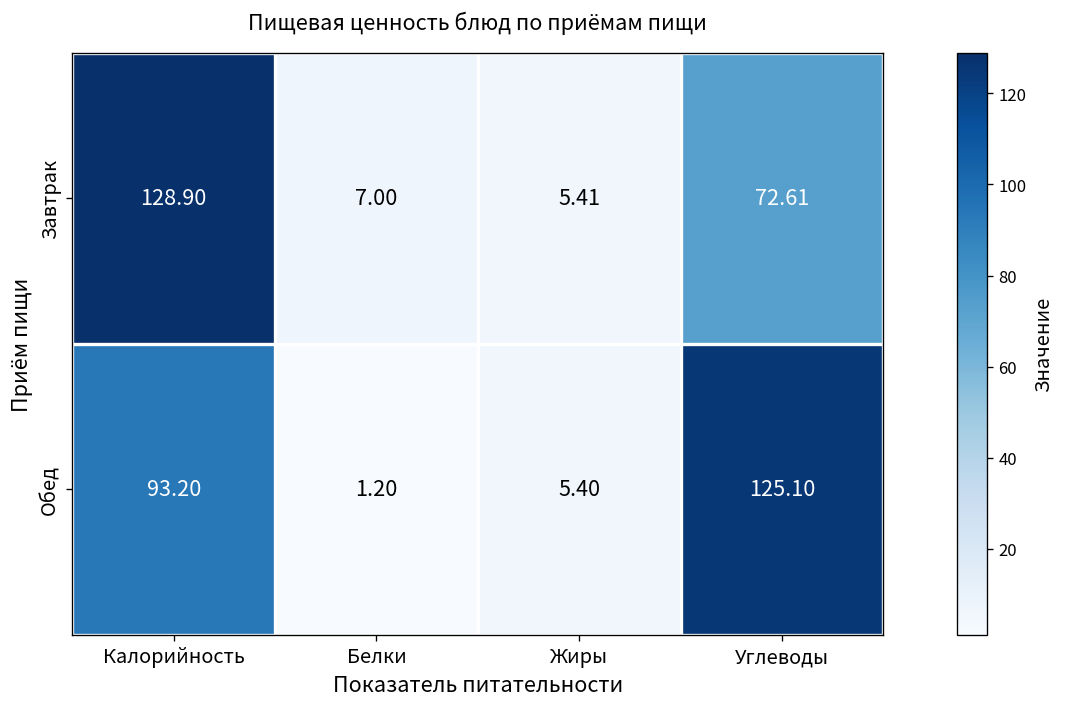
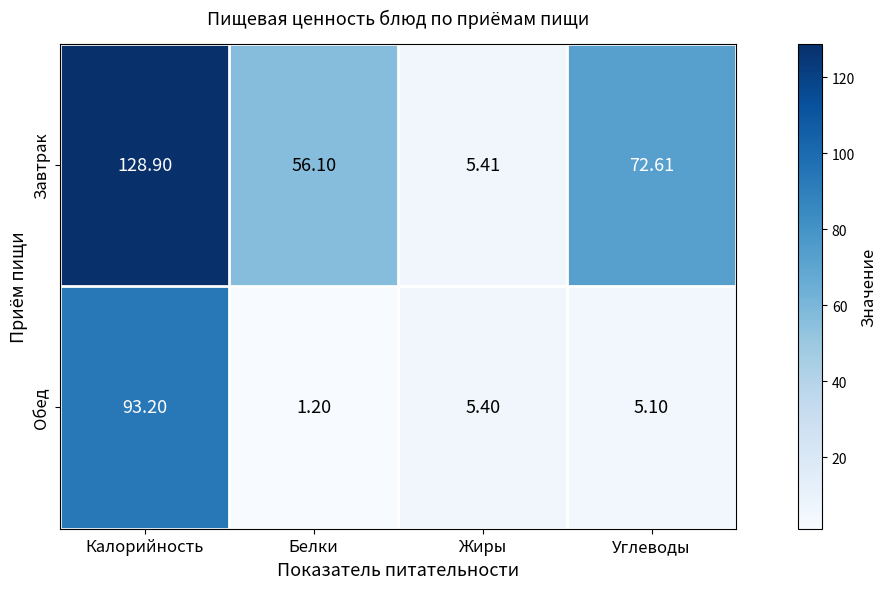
  {
    "Завтрак": {
      "Калорийность": 128.90,
-     "Белки": 7.00,
+     "Белки": 56.10,
      "Жиры": 5.41,
      "Углеводы": 72.61
    },
    "Обед": {
      "Калорийность": 93.20,
      "Белки": 1.20,
      "Жиры": 5.40,
-     "Углеводы": 125.10
+     "Углеводы": 5.10
    }
  }
